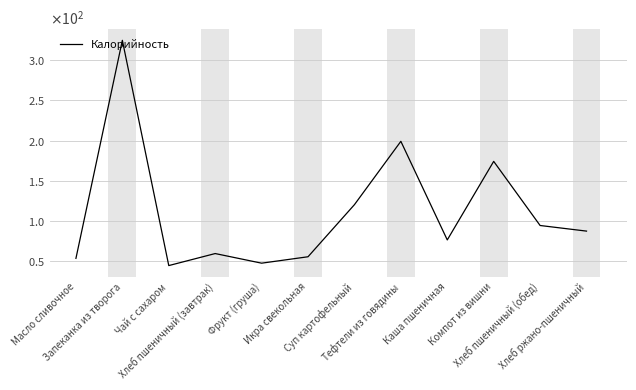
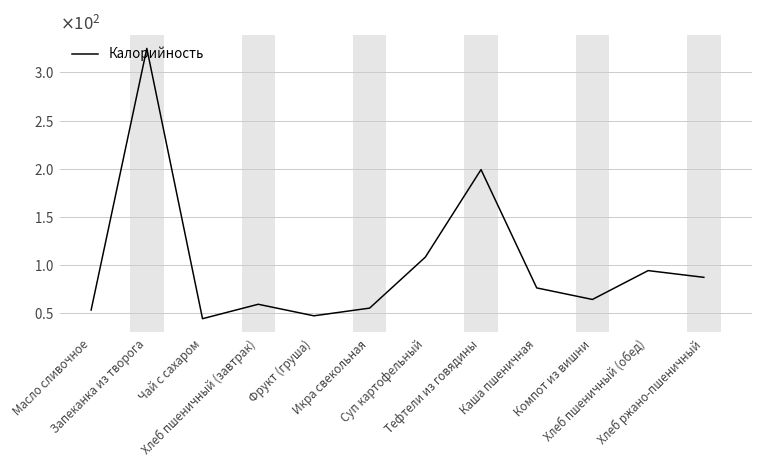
  {
    "Масло сливочное": 50,
    "Запеканка из творога": 330,
    "Чай с сахаром": 40,
    "Хлеб пшеничный (завтрак)": 60,
    "Фрукт (груша)": 50,
    "Икра свекольная": 60,
-   "Суп картофельный": 120,
+   "Суп картофельный": 110,
    "Тефтели из говядины": 200,
    "Каша пшеничная": 80,
-   "Компот из вишни": 170,
+   "Компот из вишни": 60,
    "Хлеб пшеничный (обед)": 90,
    "Хлеб ржано-пшеничный": 90
  }
